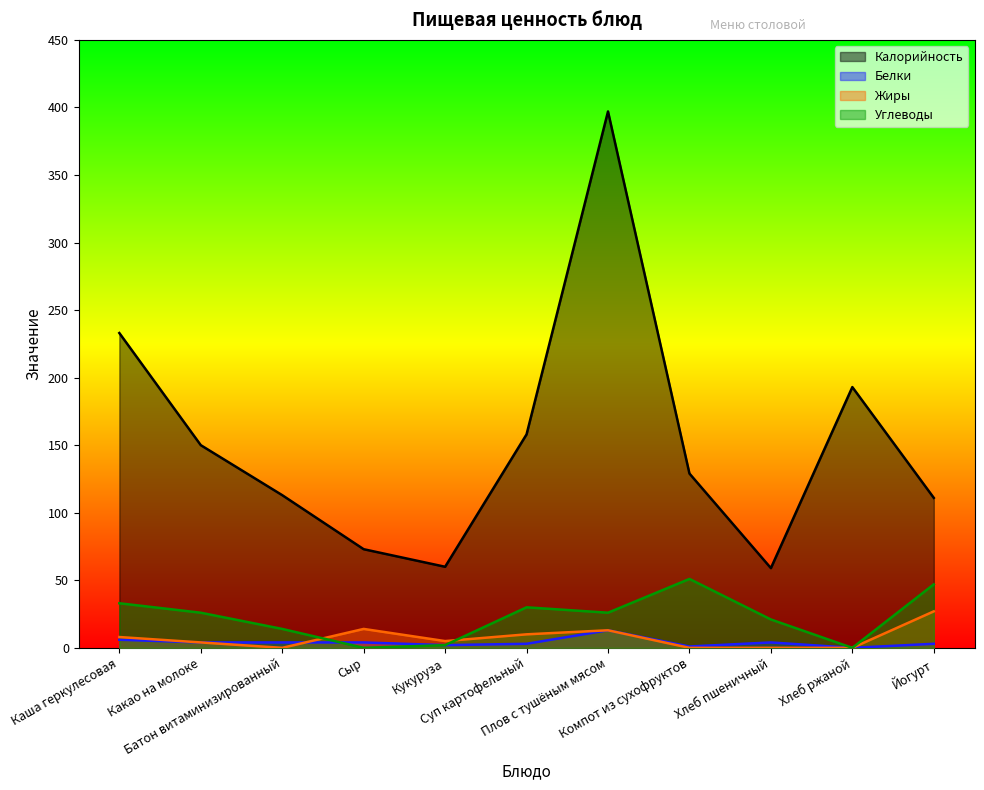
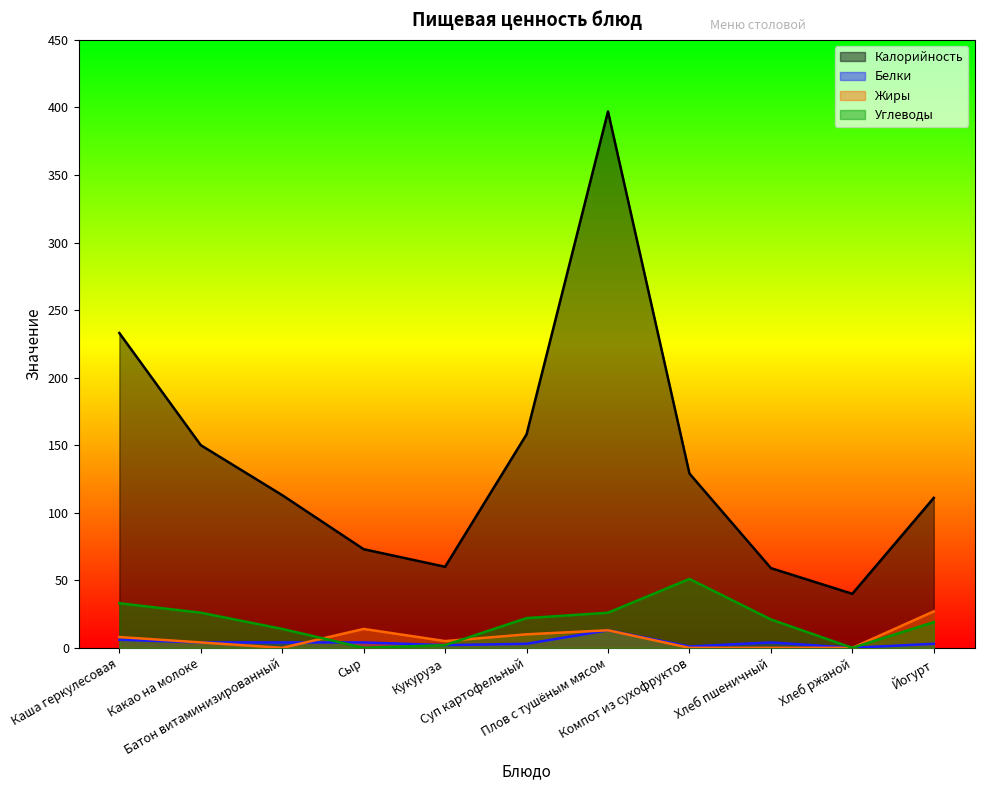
  {
    "Калорийность": {
      "Каша геркулесовая": 233,
      "Какао на молоке": 150,
      "Батон витаминизированный": 113,
      "Сыр": 73,
      "Кукуруза": 60,
      "Суп картофельный": 158,
      "Плов с тушёным мясом": 397,
      "Компот из сухофруктов": 129,
      "Хлеб пшеничный": 59,
-     "Хлеб ржаной": 193,
+     "Хлеб ржаной": 40,
      "Йогурт": 111
    },
    "Белки": {
      "Каша геркулесовая": 6,
      "Батон витаминизированный": 4,
      "Сыр": 4,
      "Суп картофельный": 3,
      "Хлеб пшеничный": 4,
      "Йогурт": 3
    },
    "Жиры": {
      "Каша геркулесовая": 8,
      "Батон витаминизированный": 0,
      "Сыр": 14,
      "Кукуруза": 5,
      "Суп картофельный": 10,
      "Хлеб пшеничный": 0,
      "Йогурт": 27
    },
    "Углеводы": {
      "Каша геркулесовая": 33,
      "Какао на молоке": 26,
      "Батон витаминизированный": 14,
      "Сыр": 0,
-     "Суп картофельный": 30,
+     "Суп картофельный": 22,
      "Плов с тушёным мясом": 26,
      "Компот из сухофруктов": 51,
      "Хлеб пшеничный": 21,
-     "Йогурт": 47
+     "Йогурт": 19
    }
  }
